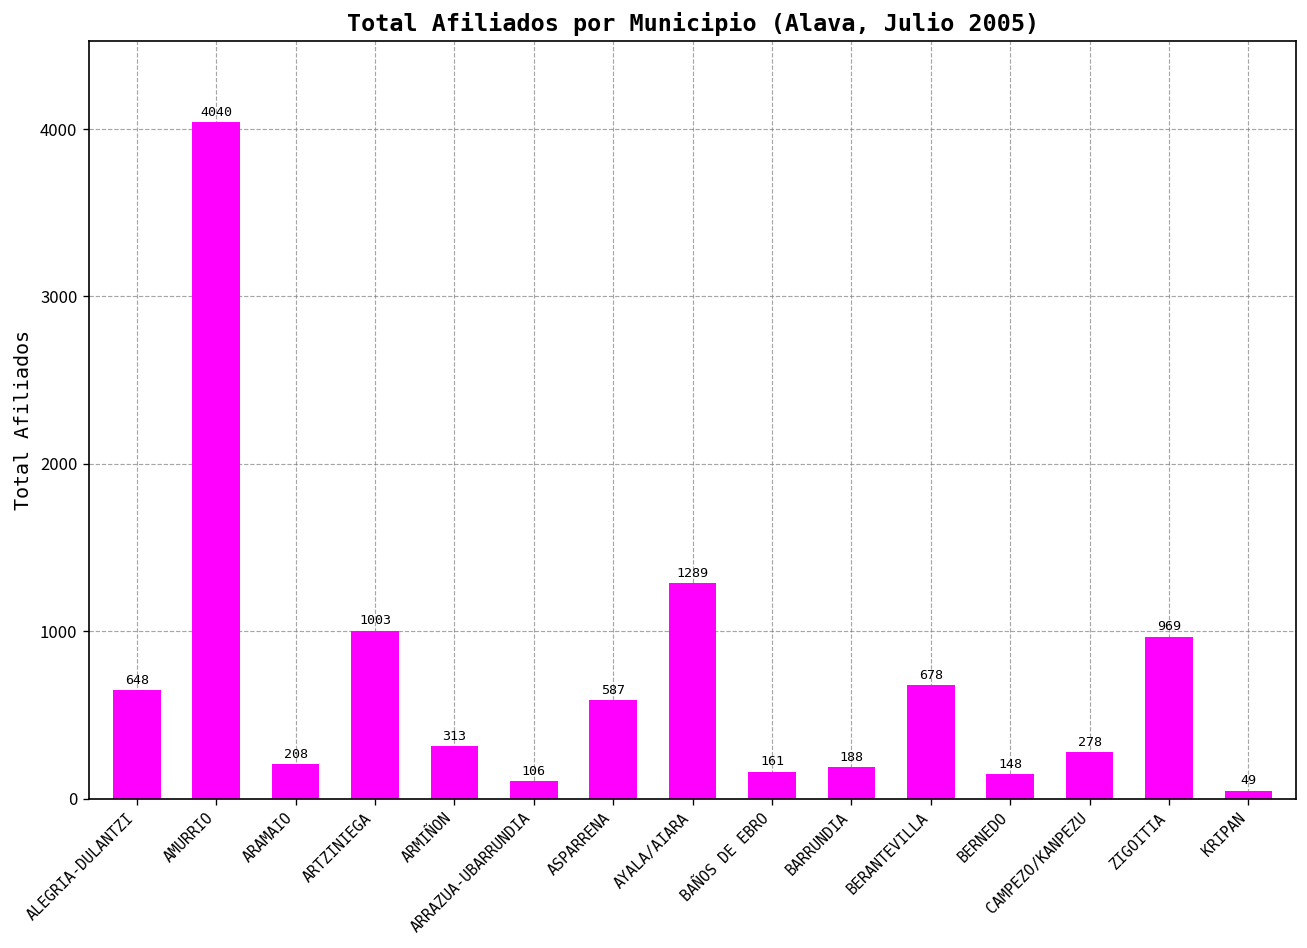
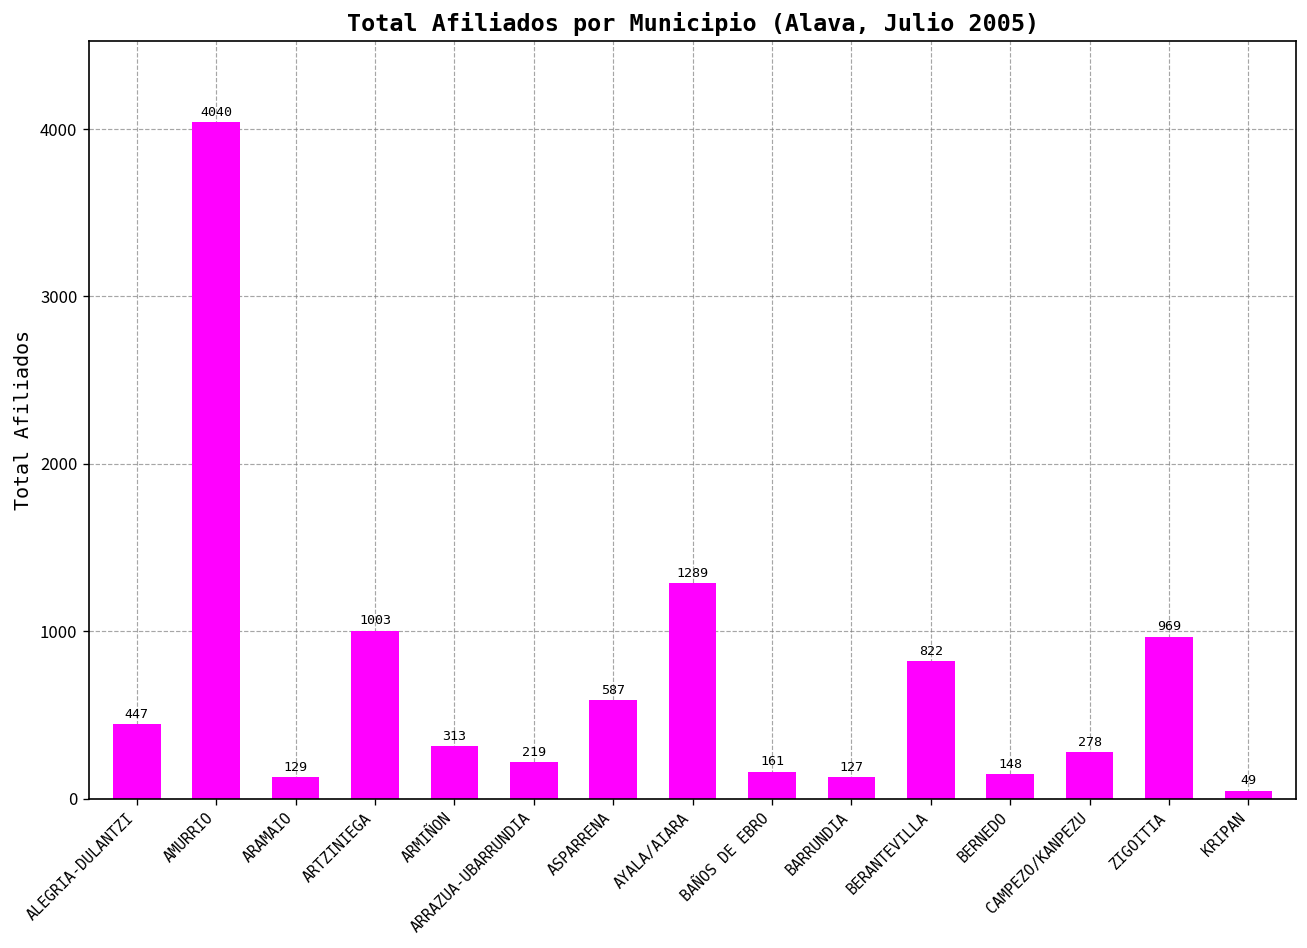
  {
-   "ALEGRIA-DULANTZI": 648,
+   "ALEGRIA-DULANTZI": 447,
    "AMURRIO": 4040,
-   "ARAMAIO": 208,
+   "ARAMAIO": 129,
    "ARTZINIEGA": 1003,
    "ARMIÑON": 313,
-   "ARRAZUA-UBARRUNDIA": 106,
+   "ARRAZUA-UBARRUNDIA": 219,
    "ASPARRENA": 587,
    "AYALA/AIARA": 1289,
    "BAÑOS DE EBRO": 161,
-   "BARRUNDIA": 188,
-   "BERANTEVILLA": 678,
+   "BARRUNDIA": 127,
+   "BERANTEVILLA": 822,
    "BERNEDO": 148,
    "CAMPEZO/KANPEZU": 278,
    "ZIGOITIA": 969,
    "KRIPAN": 49
  }
